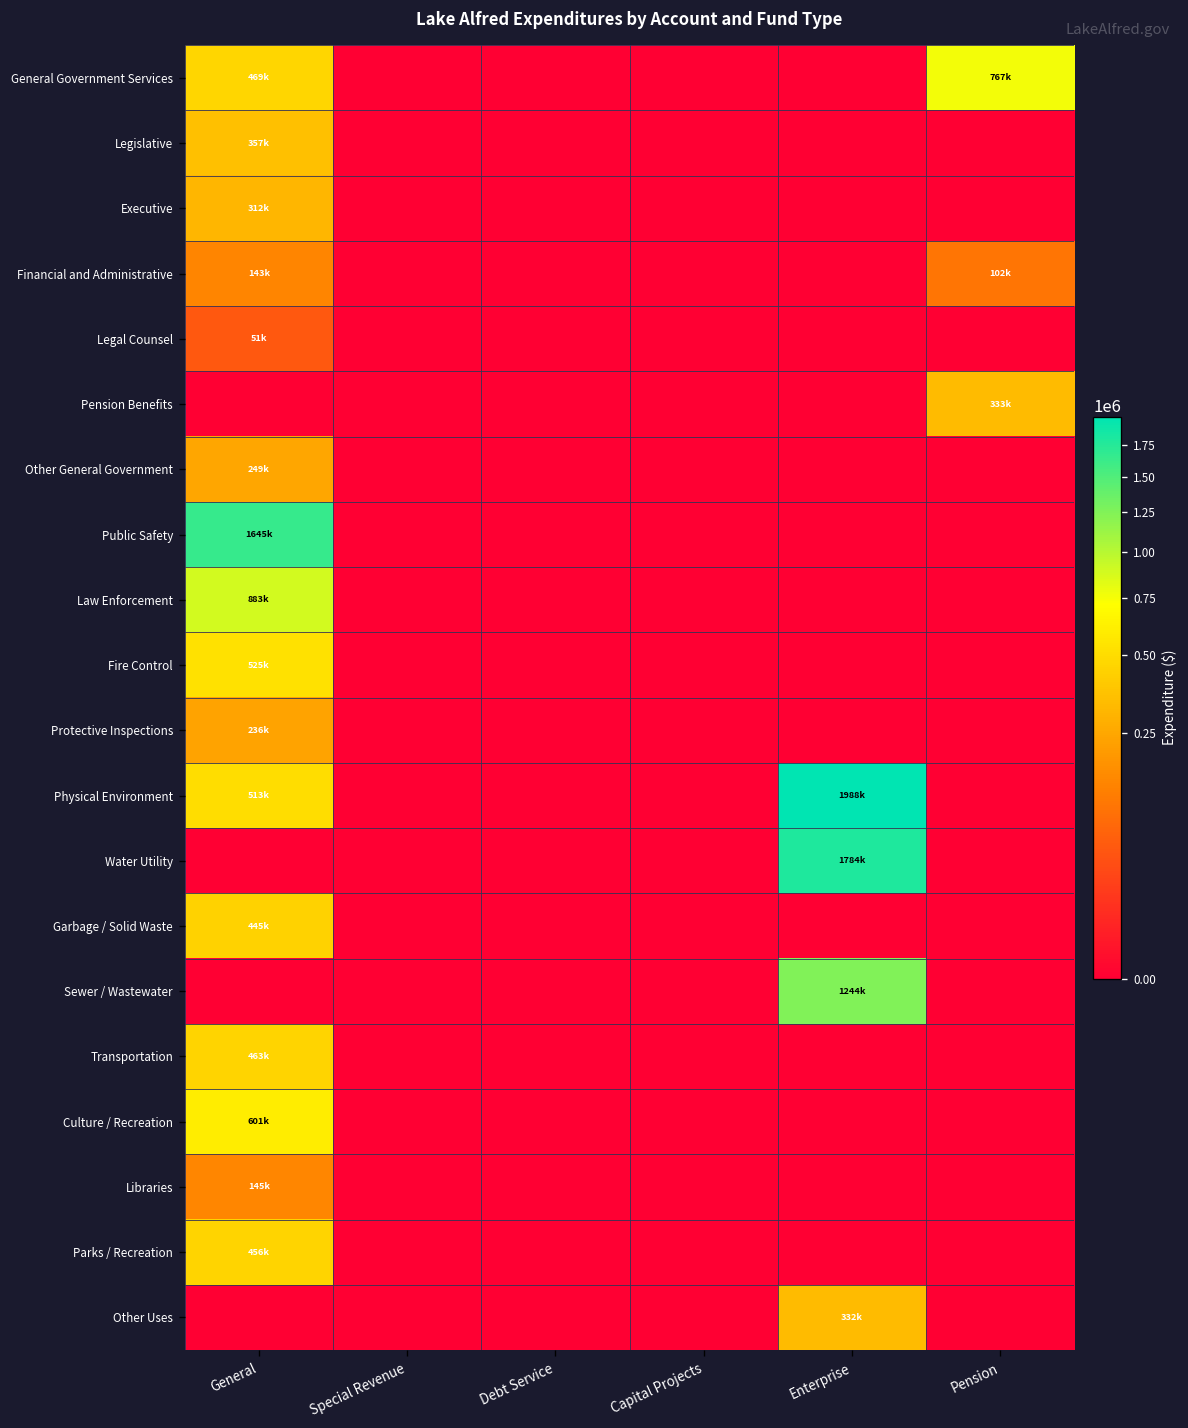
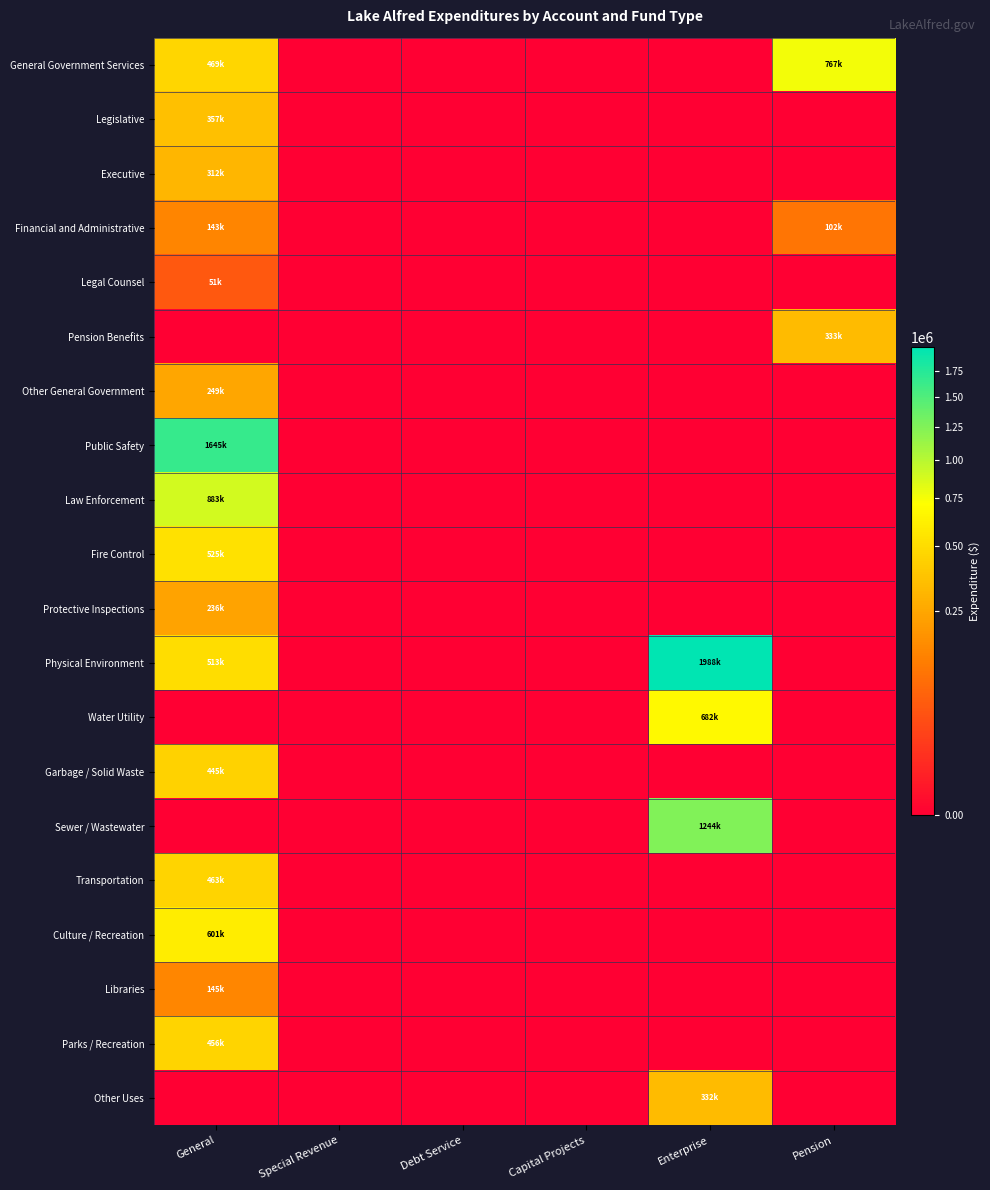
  {
    "General Government Services": {
      "General": "469k",
      "Pension": "767k"
    },
    "Legislative": {
      "General": "357k"
    },
    "Executive": {
      "General": "312k"
    },
    "Financial and Administrative": {
      "General": "143k",
      "Pension": "102k"
    },
    "Legal Counsel": {
      "General": "51k"
    },
    "Pension Benefits": {
      "Pension": "333k"
    },
    "Other General Government": {
      "General": "249k"
    },
    "Public Safety": {
      "General": "1645k"
    },
    "Law Enforcement": {
      "General": "883k"
    },
    "Fire Control": {
      "General": "525k"
    },
    "Protective Inspections": {
      "General": "236k"
    },
    "Physical Environment": {
      "General": "513k",
      "Enterprise": "1988k"
    },
    "Water Utility": {
-     "Enterprise": "1784k"
+     "Enterprise": "682k"
    },
    "Garbage / Solid Waste": {
      "General": "445k"
    },
    "Sewer / Wastewater": {
      "Enterprise": "1244k"
    },
    "Transportation": {
      "General": "463k"
    },
    "Culture / Recreation": {
      "General": "601k"
    },
    "Libraries": {
      "General": "145k"
    },
    "Parks / Recreation": {
      "General": "456k"
    },
    "Other Uses": {
      "Enterprise": "332k"
    }
  }
